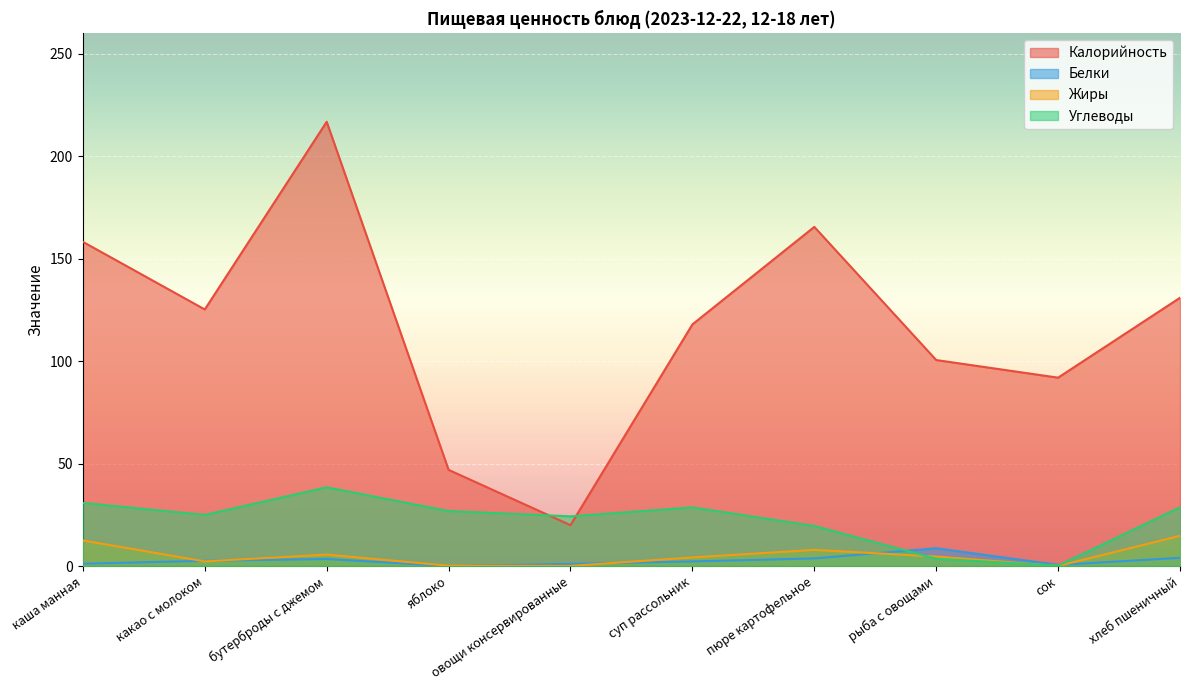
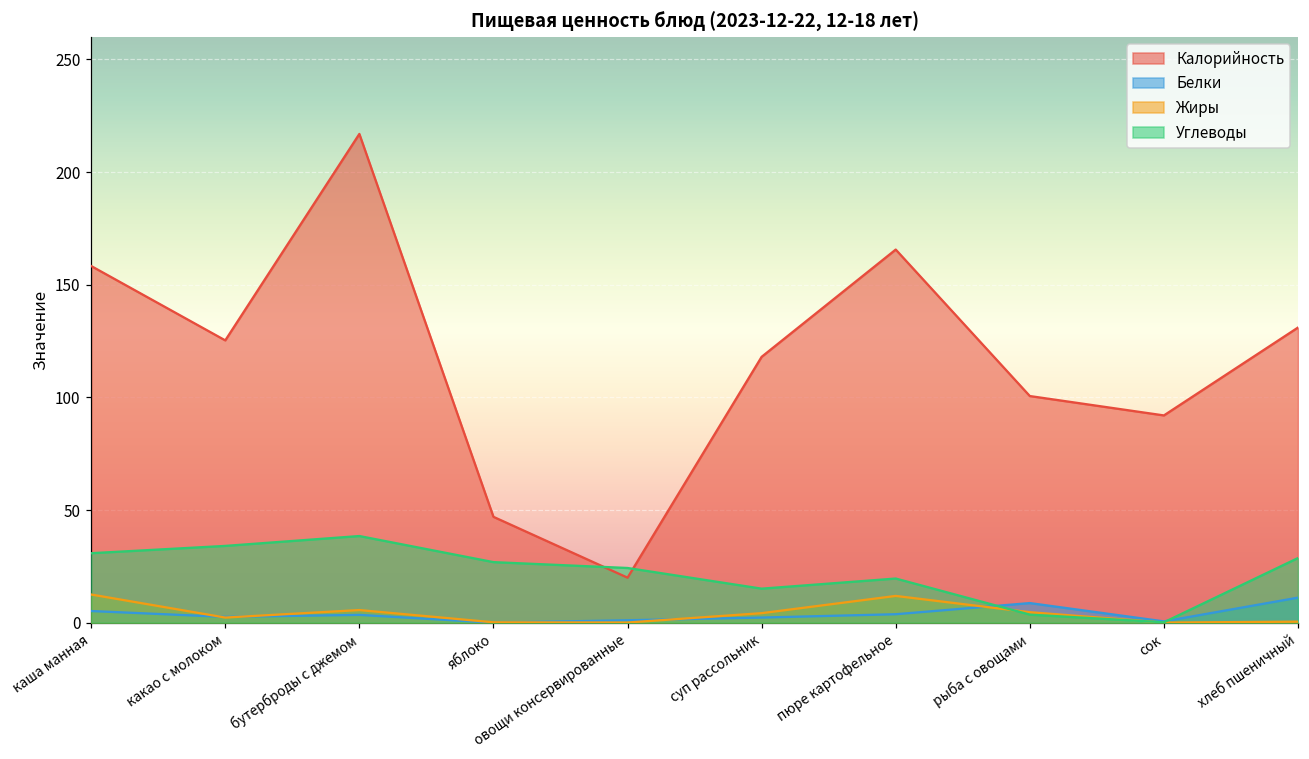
  {
    "Калорийность": {
      "каша манная": 158,
      "какао с молоком": 125,
      "бутерброды с джемом": 217,
      "яблоко": 47,
      "овощи консервированные": 20,
      "суп рассольник": 118,
      "пюре картофельное": 166,
      "рыба с овощами": 101,
      "сок": 92,
      "хлеб пшеничный": 131
    },
    "Белки": {
-     "каша манная": 1,
+     "каша манная": 5,
      "бутерброды с джемом": 3,
      "суп рассольник": 2,
      "пюре картофельное": 4,
      "рыба с овощами": 9,
-     "хлеб пшеничный": 4
+     "хлеб пшеничный": 11
    },
    "Жиры": {
      "каша манная": 13,
      "бутерброды с джемом": 6,
      "суп рассольник": 4,
-     "пюре картофельное": 8,
-     "хлеб пшеничный": 15
+     "пюре картофельное": 12,
+     "хлеб пшеничный": 0
    },
    "Углеводы": {
      "каша манная": 31,
-     "какао с молоком": 25,
+     "какао с молоком": 34,
      "бутерброды с джемом": 38,
      "яблоко": 27,
      "овощи консервированные": 24,
-     "суп рассольник": 29,
+     "суп рассольник": 15,
      "пюре картофельное": 20,
      "хлеб пшеничный": 29
    }
  }
